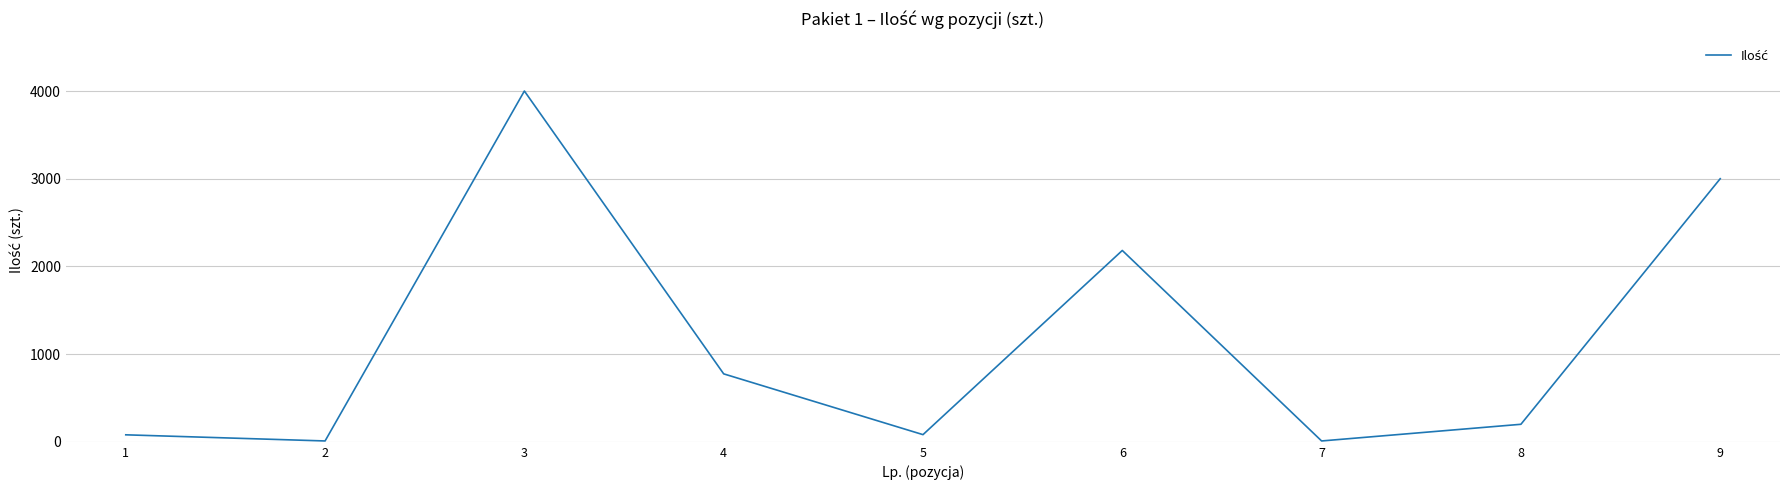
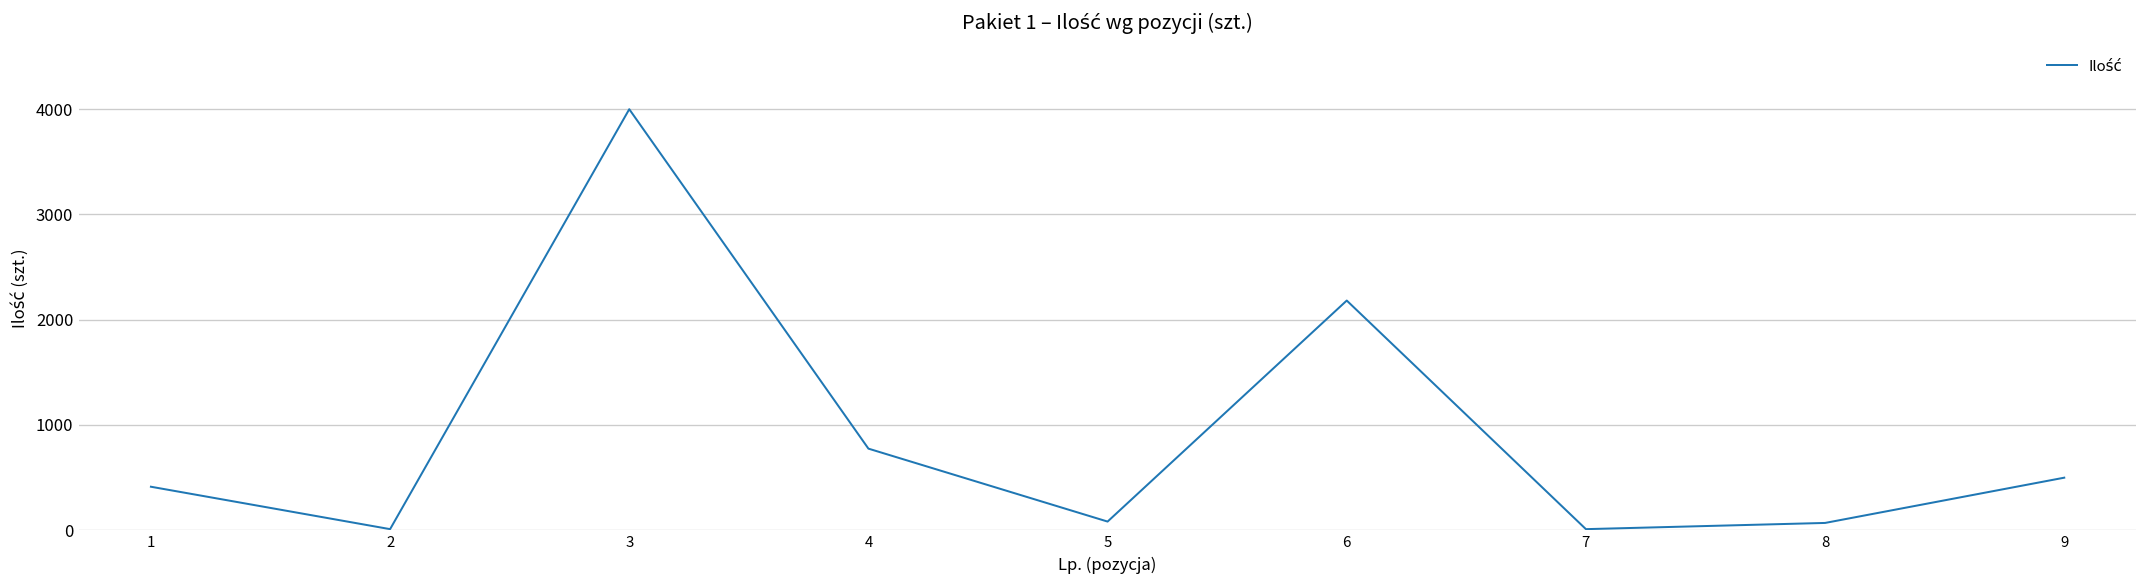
  {
-   "1": 100,
+   "1": 400,
    "2": 0,
    "3": 4000,
    "4": 800,
    "5": 100,
    "6": 2200,
    "7": 0,
-   "8": 200,
-   "9": 3000
+   "8": 100,
+   "9": 500
  }
